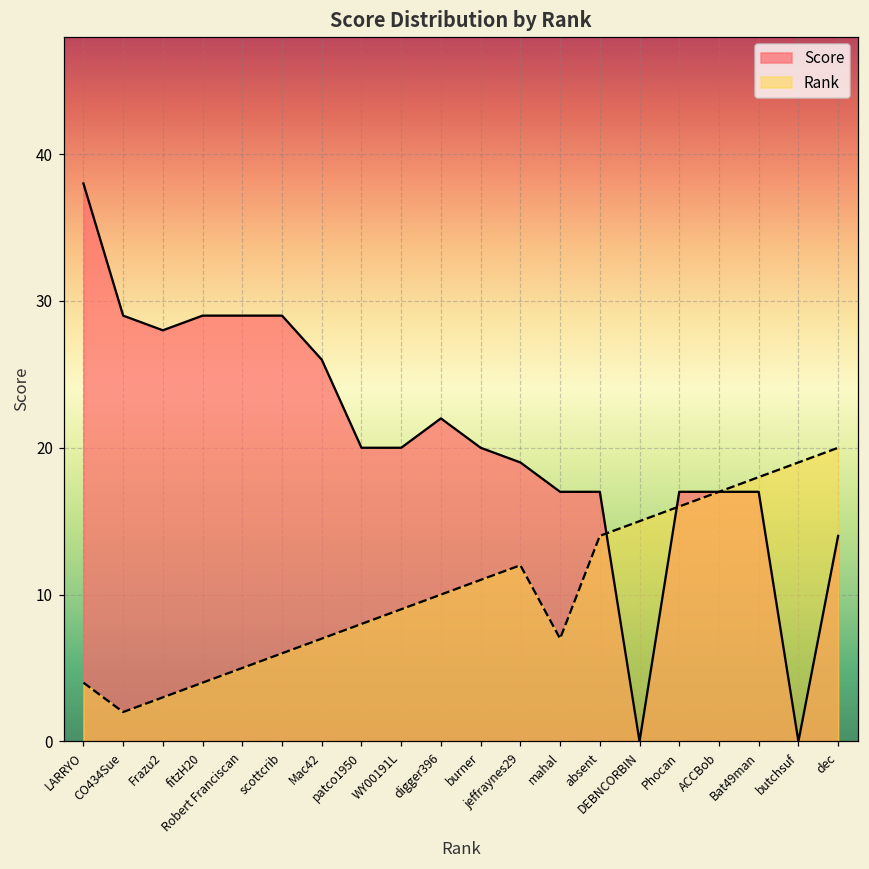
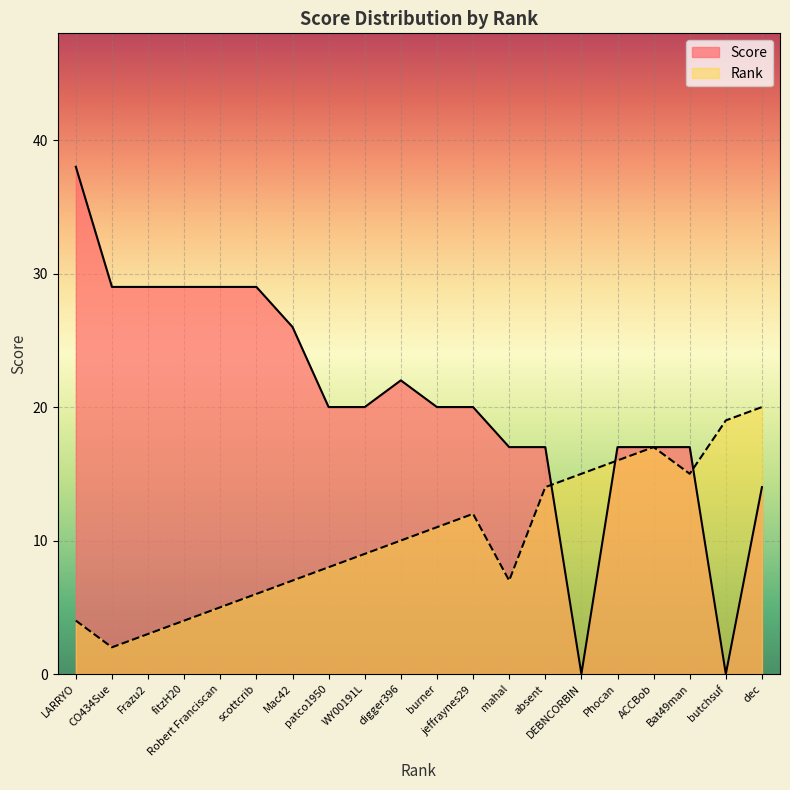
  {
    "Score": {
      "LARRYO": 38,
      "CO434Sue": 29,
-     "Frazu2": 28,
+     "Frazu2": 29,
      "fitzH20": 29,
      "Robert Franciscan": 29,
      "scottcrib": 29,
      "Mac42": 26,
      "patco1950": 20,
      "WY00191L": 20,
      "digger396": 22,
      "burner": 20,
-     "jeffraynes29": 19,
+     "jeffraynes29": 20,
      "mahal": 17,
      "absent": 17,
      "DEBNCORBIN": 0,
      "Phocan": 17,
      "Bat49man": 17,
      "butchsuf": 0,
      "dec": 14
    },
    "Rank": {
      "LARRYO": 4,
      "CO434Sue": 2,
      "Frazu2": 3,
      "fitzH20": 4,
      "Robert Franciscan": 5,
      "scottcrib": 6,
      "Mac42": 7,
      "patco1950": 8,
      "WY00191L": 9,
      "digger396": 10,
      "burner": 11,
      "jeffraynes29": 12,
      "mahal": 7,
      "absent": 14,
      "DEBNCORBIN": 15,
      "Phocan": 16,
-     "Bat49man": 18,
+     "Bat49man": 15,
      "butchsuf": 19,
      "dec": 20
    }
  }
